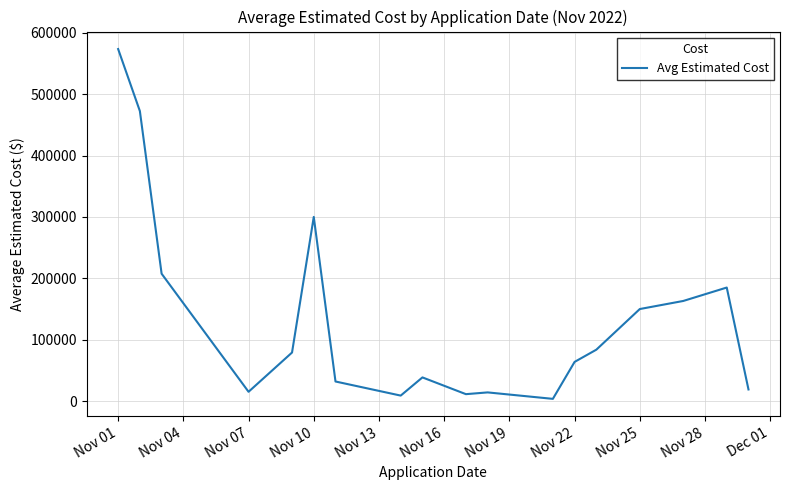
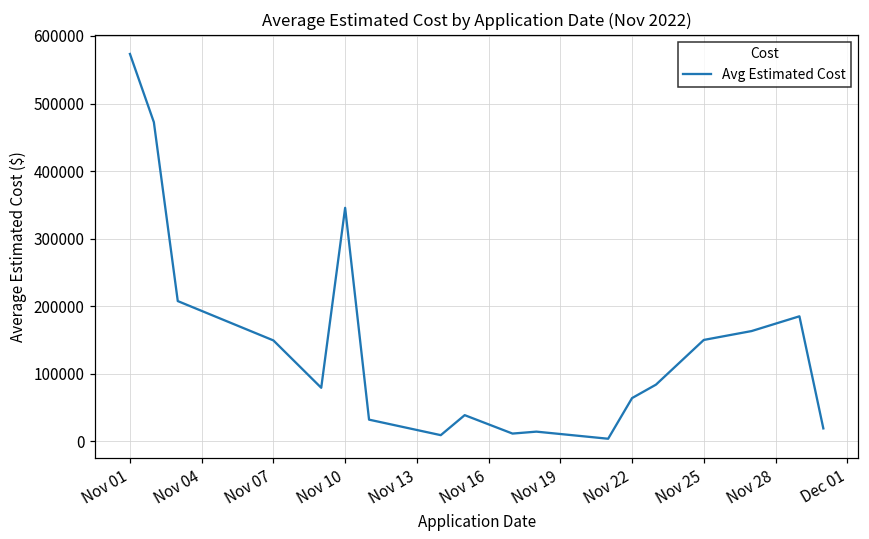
  {
    "Nov 01": 570000,
-   "Nov 07": 20000,
-   "Nov 10": 300000,
+   "Nov 07": 150000,
+   "Nov 10": 350000,
    "Nov 22": 60000,
    "Nov 25": 150000
  }
